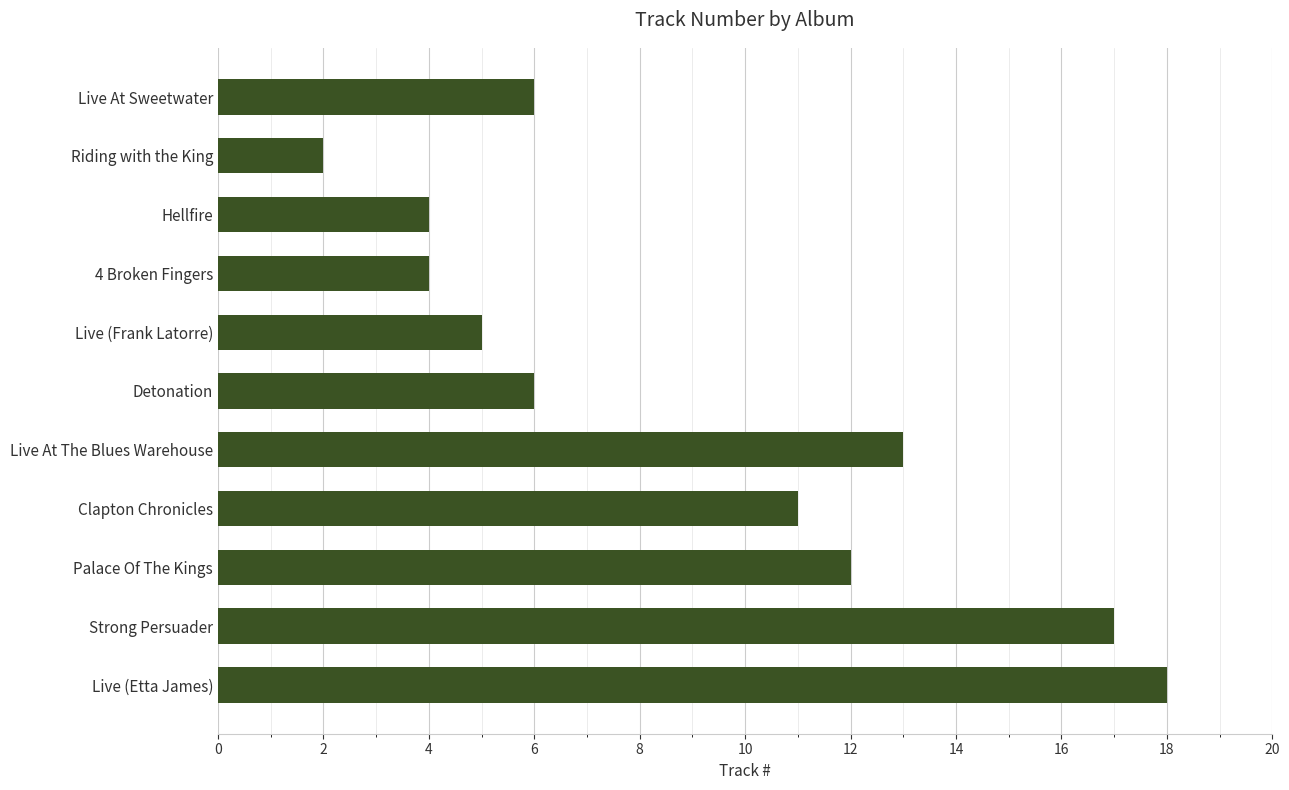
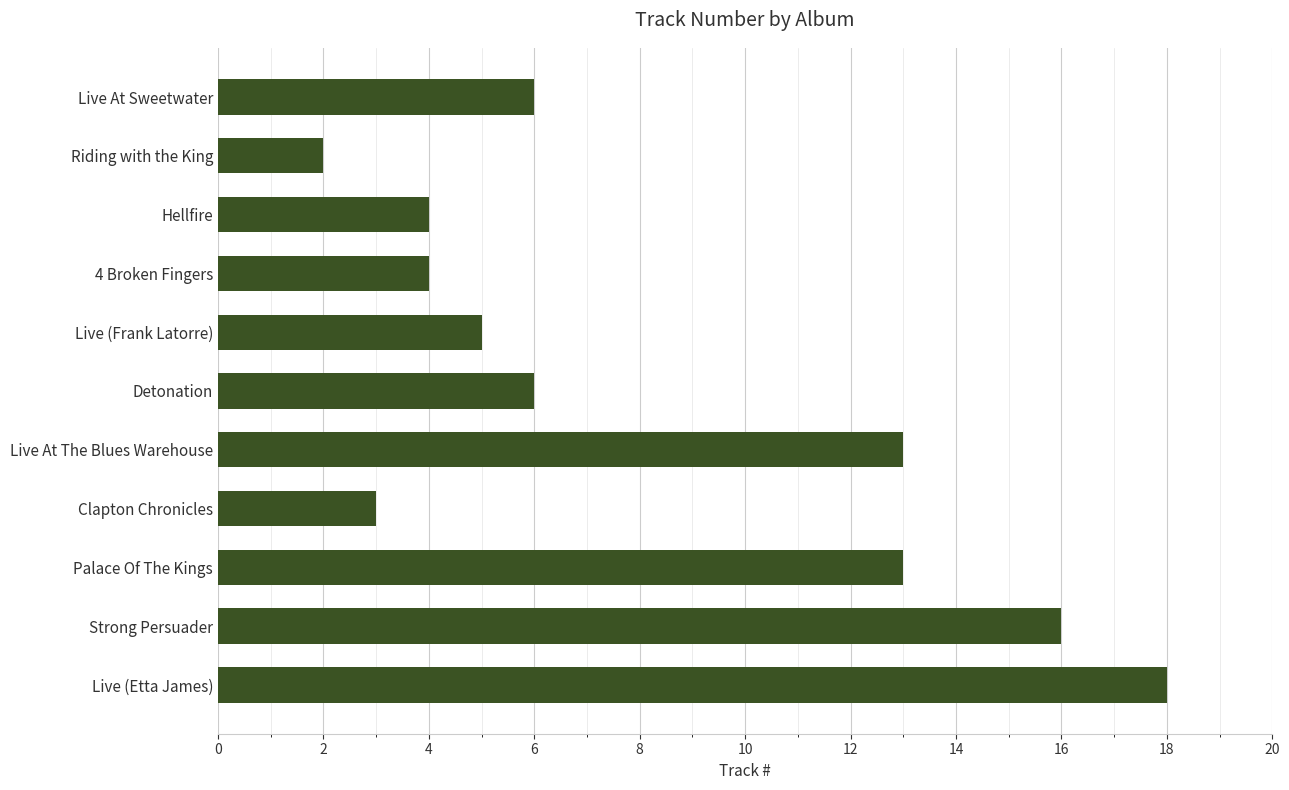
  {
    "Live At Sweetwater": 6,
    "Riding with the King": 2,
    "Hellfire": 4,
    "4 Broken Fingers": 4,
    "Live (Frank Latorre)": 5,
    "Detonation": 6,
    "Live At The Blues Warehouse": 13,
-   "Clapton Chronicles": 11,
-   "Palace Of The Kings": 12,
-   "Strong Persuader": 17,
+   "Clapton Chronicles": 3,
+   "Palace Of The Kings": 13,
+   "Strong Persuader": 16,
    "Live (Etta James)": 18
  }
